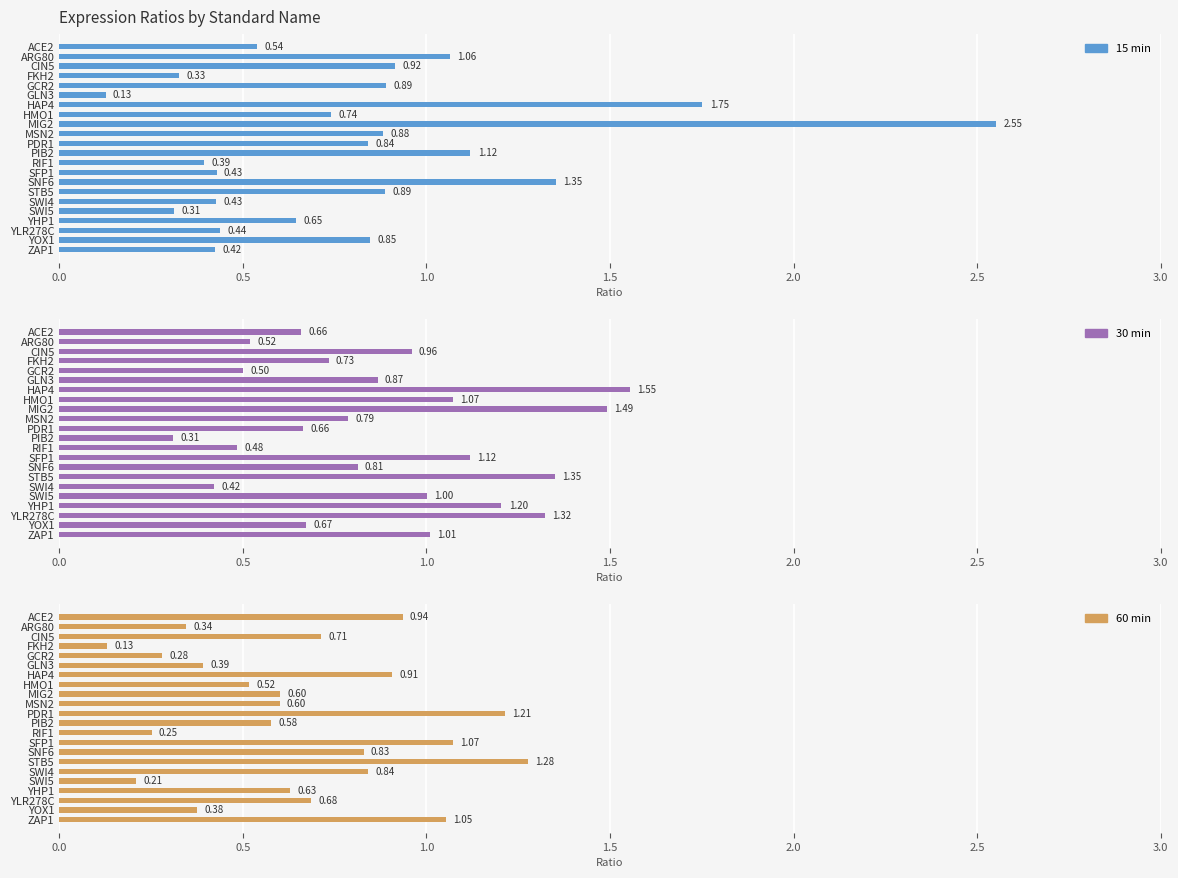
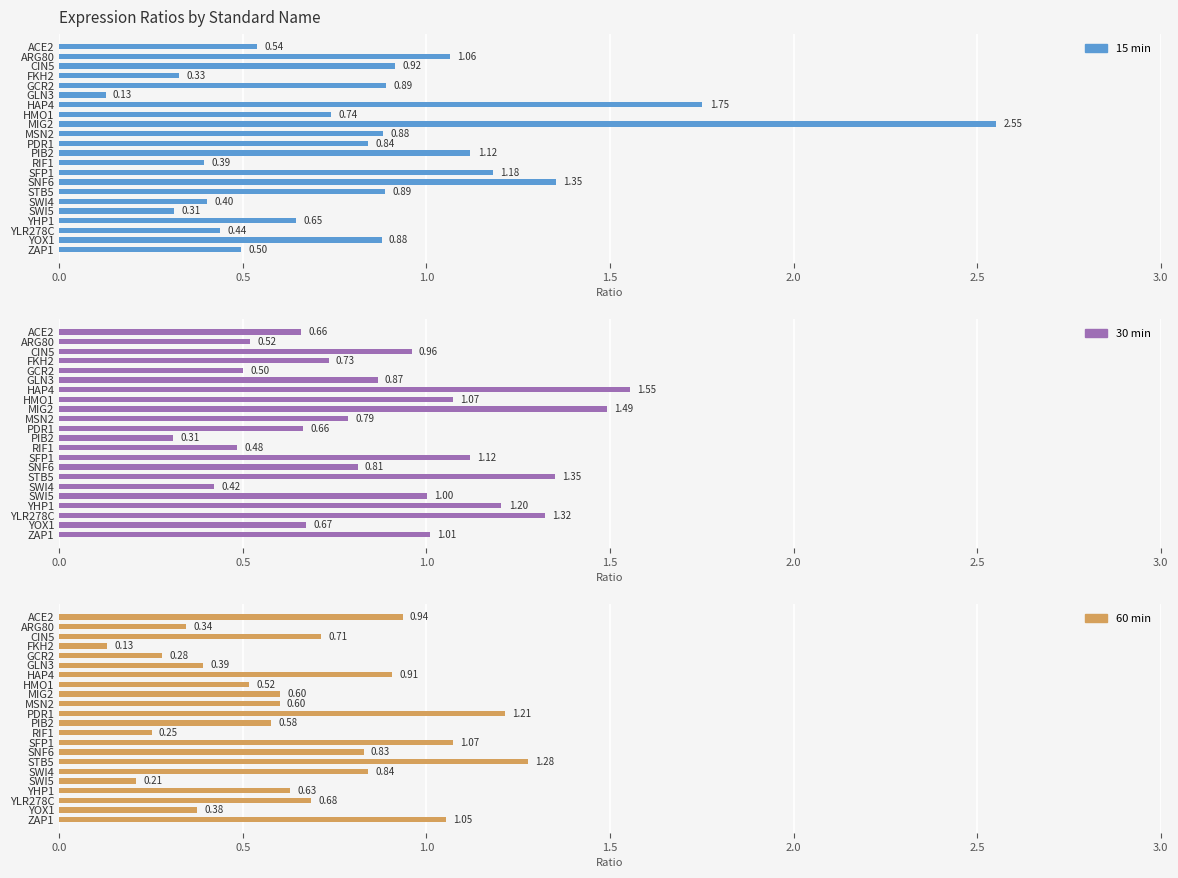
  {
    "Expression Ratios by Standard Name": {
      "ACE2": 0.54,
      "ARG80": 1.06,
      "CIN5": 0.92,
      "FKH2": 0.33,
      "GCR2": 0.89,
      "GLN3": 0.13,
      "HAP4": 1.75,
      "HMO1": 0.74,
      "MIG2": 2.55,
      "MSN2": 0.88,
      "PDR1": 0.84,
      "PIB2": 1.12,
      "RIF1": 0.39,
-     "SFP1": 0.43,
+     "SFP1": 1.18,
      "SNF6": 1.35,
      "STB5": 0.89,
-     "SWI4": 0.43,
+     "SWI4": 0.40,
      "SWI5": 0.31,
      "YHP1": 0.65,
      "YLR278C": 0.44,
-     "YOX1": 0.85,
-     "ZAP1": 0.42
+     "YOX1": 0.88,
+     "ZAP1": 0.50
    }
  }
